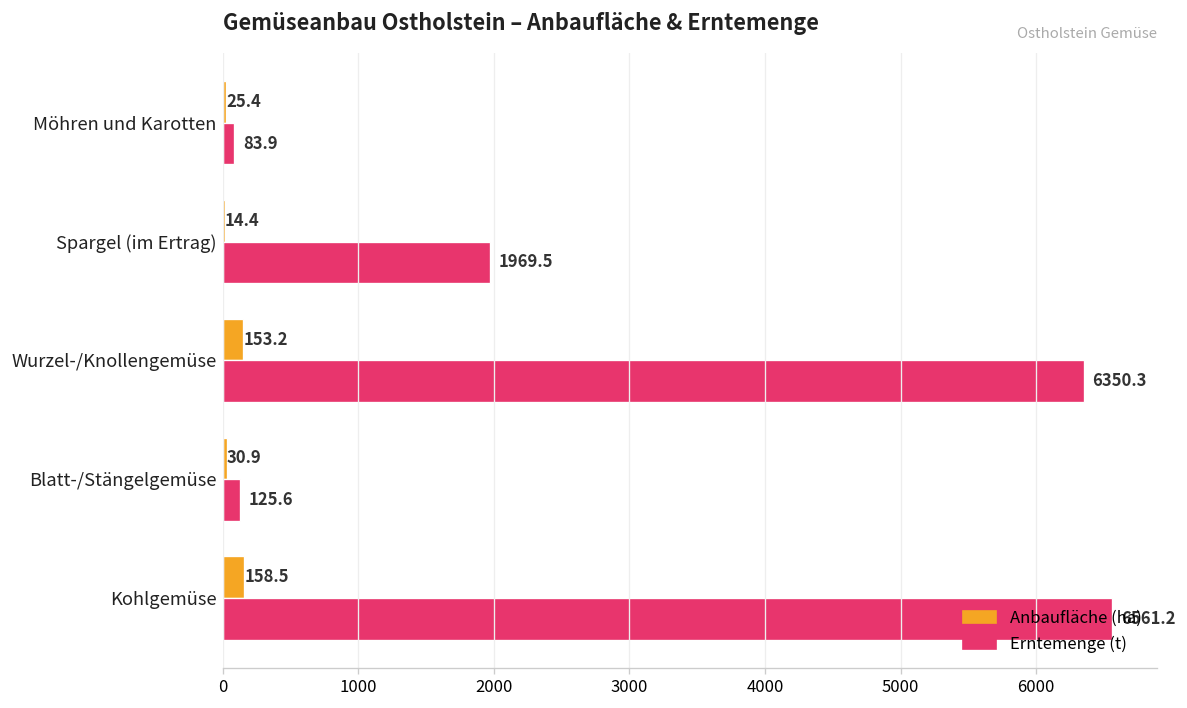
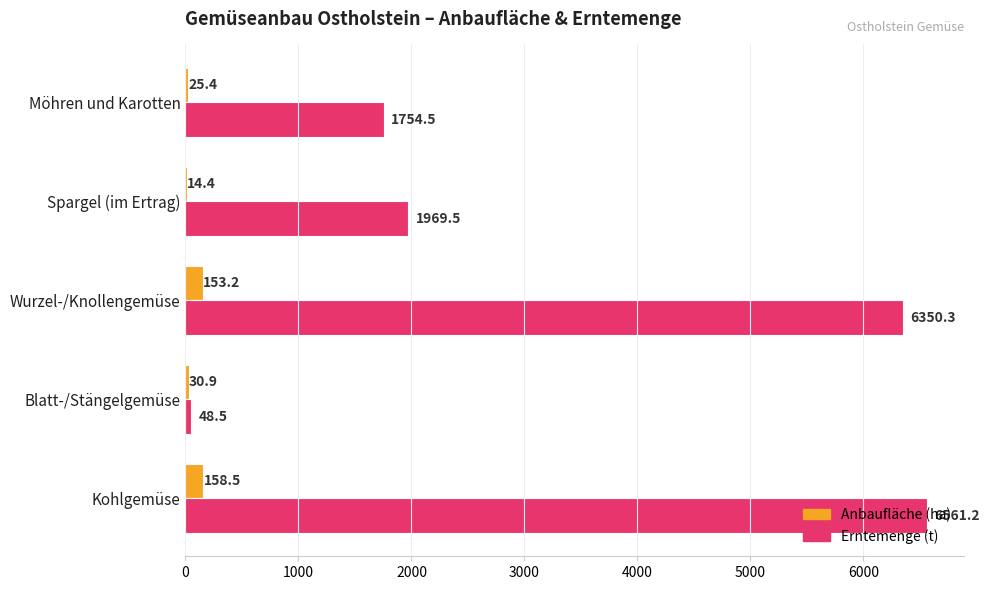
  {
    "Anbaufläche (ha)": {
      "Möhren und Karotten": 25.4,
      "Spargel (im Ertrag)": 14.4,
      "Wurzel-/Knollengemüse": 153.2,
      "Blatt-/Stängelgemüse": 30.9,
      "Kohlgemüse": 158.5
    },
    "Erntemenge (t)": {
-     "Möhren und Karotten": 83.9,
+     "Möhren und Karotten": 1754.5,
      "Spargel (im Ertrag)": 1969.5,
      "Wurzel-/Knollengemüse": 6350.3,
-     "Blatt-/Stängelgemüse": 125.6,
+     "Blatt-/Stängelgemüse": 48.5,
      "Kohlgemüse": 6561.2
    }
  }
